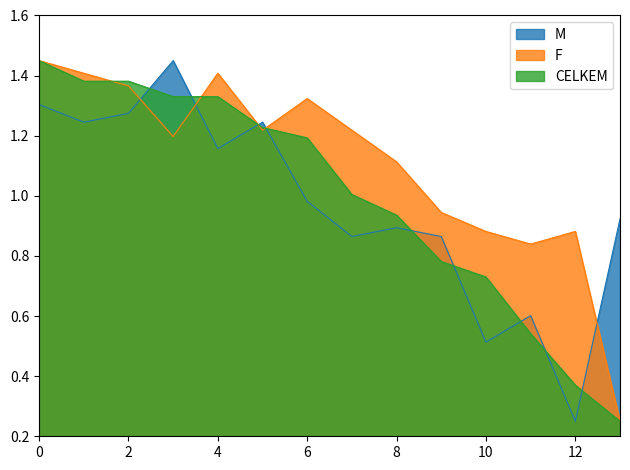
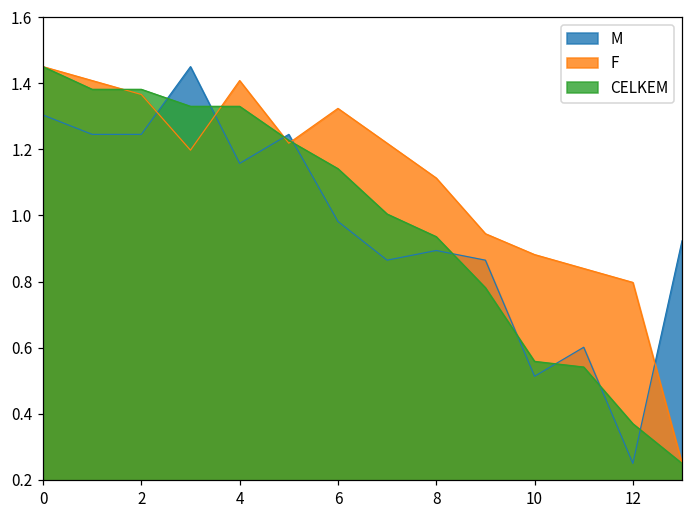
  {
    "M": {
      "0": 1.30,
-     "2": 1.27,
+     "2": 1.25,
      "4": 1.16,
      "6": 0.98,
      "8": 0.89,
      "10": 0.51,
      "12": 0.25
    },
    "F": {
      "2": 1.37,
      "4": 1.41,
      "6": 1.32,
      "8": 1.11,
      "10": 0.88,
-     "12": 0.88
+     "12": 0.80
    },
    "CELKEM": {
      "2": 1.38,
      "4": 1.33,
-     "6": 1.19,
+     "6": 1.14,
      "8": 0.94,
-     "10": 0.73,
+     "10": 0.56,
      "12": 0.37
    }
  }
